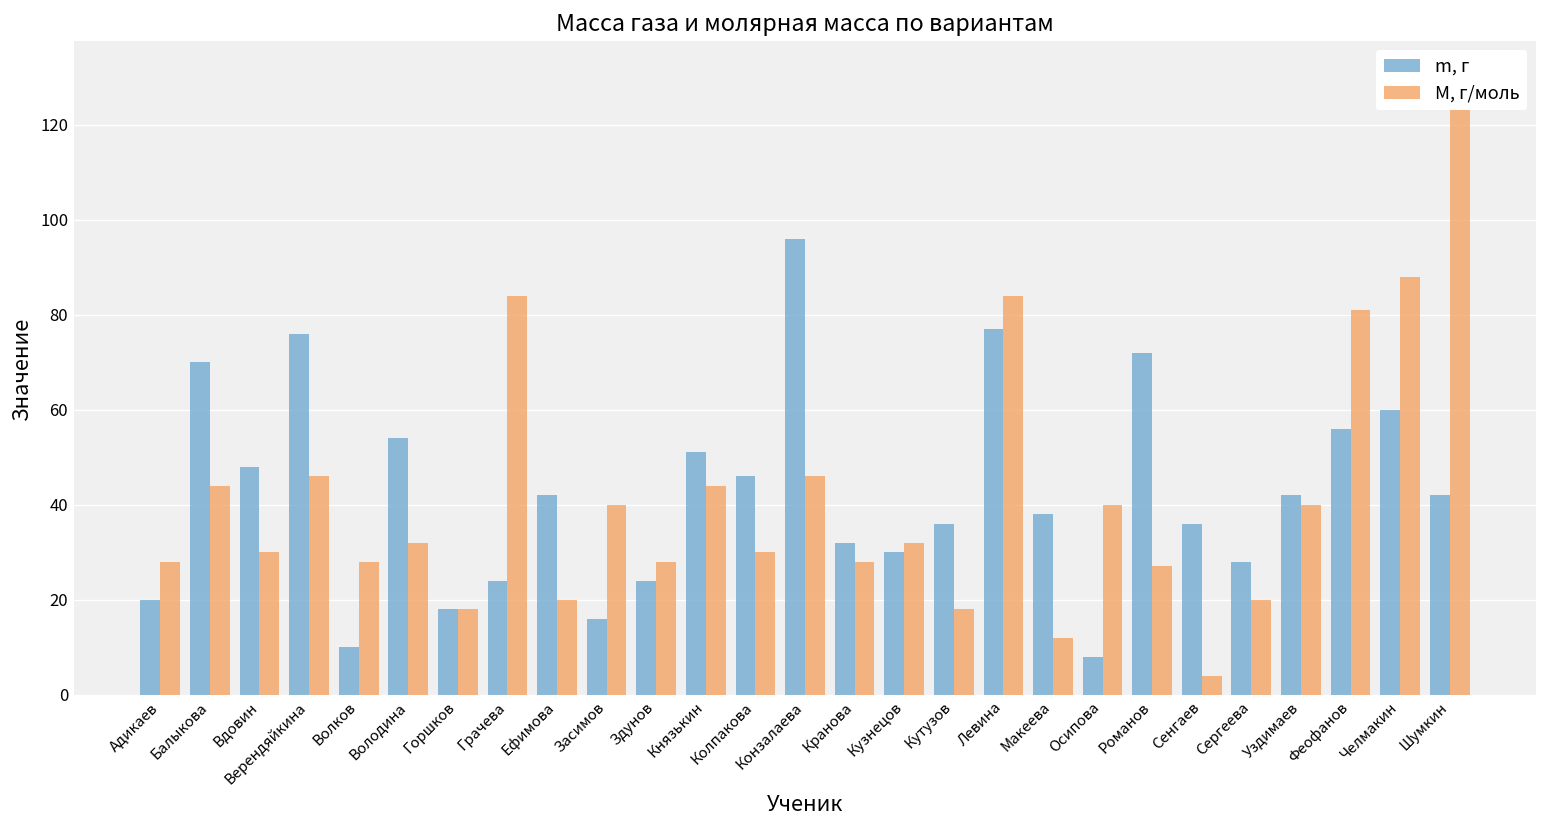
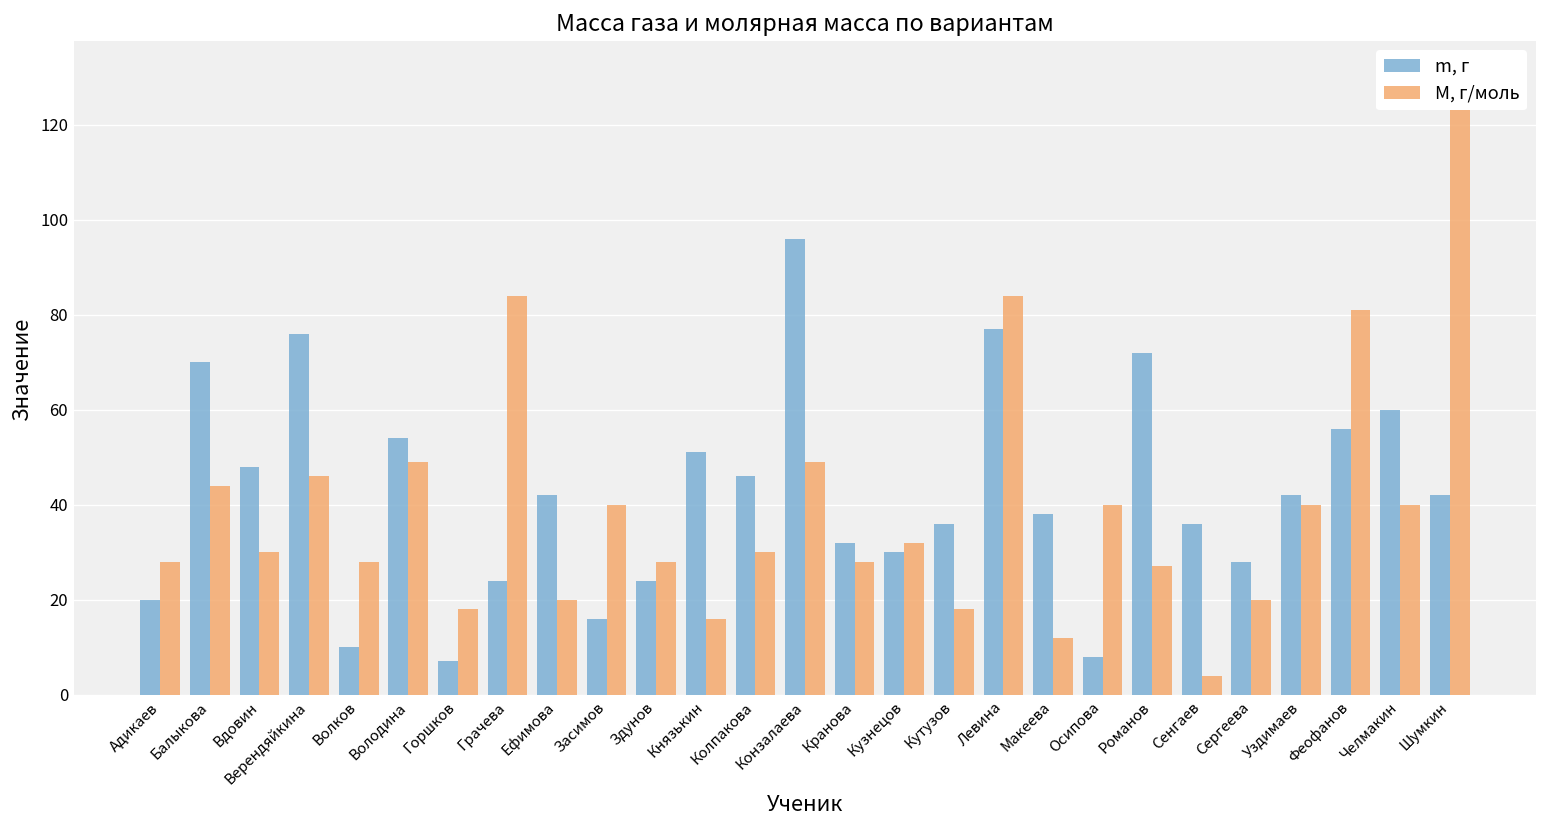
  {
    "m, г": {
      "Адикаев": 20,
      "Балыкова": 70,
      "Вдовин": 48,
      "Верендяйкина": 76,
      "Волков": 10,
      "Володина": 54,
-     "Горшков": 18,
+     "Горшков": 7,
      "Грачева": 24,
      "Ефимова": 42,
      "Засимов": 16,
      "Здунов": 24,
      "Князькин": 51,
      "Колпакова": 46,
      "Конзалаева": 96,
      "Кранова": 32,
      "Кузнецов": 30,
      "Кутузов": 36,
      "Левина": 77,
      "Макеева": 38,
      "Осипова": 8,
      "Романов": 72,
      "Сенгаев": 36,
      "Сергеева": 28,
      "Уздимаев": 42,
      "Феофанов": 56,
      "Челмакин": 60,
      "Шумкин": 42
    },
    "М, г/моль": {
      "Адикаев": 28,
      "Балыкова": 44,
      "Вдовин": 30,
      "Верендяйкина": 46,
      "Волков": 28,
-     "Володина": 32,
+     "Володина": 49,
      "Горшков": 18,
      "Грачева": 84,
      "Ефимова": 20,
      "Засимов": 40,
      "Здунов": 28,
-     "Князькин": 44,
+     "Князькин": 16,
      "Колпакова": 30,
-     "Конзалаева": 46,
+     "Конзалаева": 49,
      "Кранова": 28,
      "Кузнецов": 32,
      "Кутузов": 18,
      "Левина": 84,
      "Макеева": 12,
      "Осипова": 40,
      "Романов": 27,
      "Сенгаев": 4,
      "Сергеева": 20,
      "Уздимаев": 40,
      "Феофанов": 81,
-     "Челмакин": 88
+     "Челмакин": 40
    }
  }
